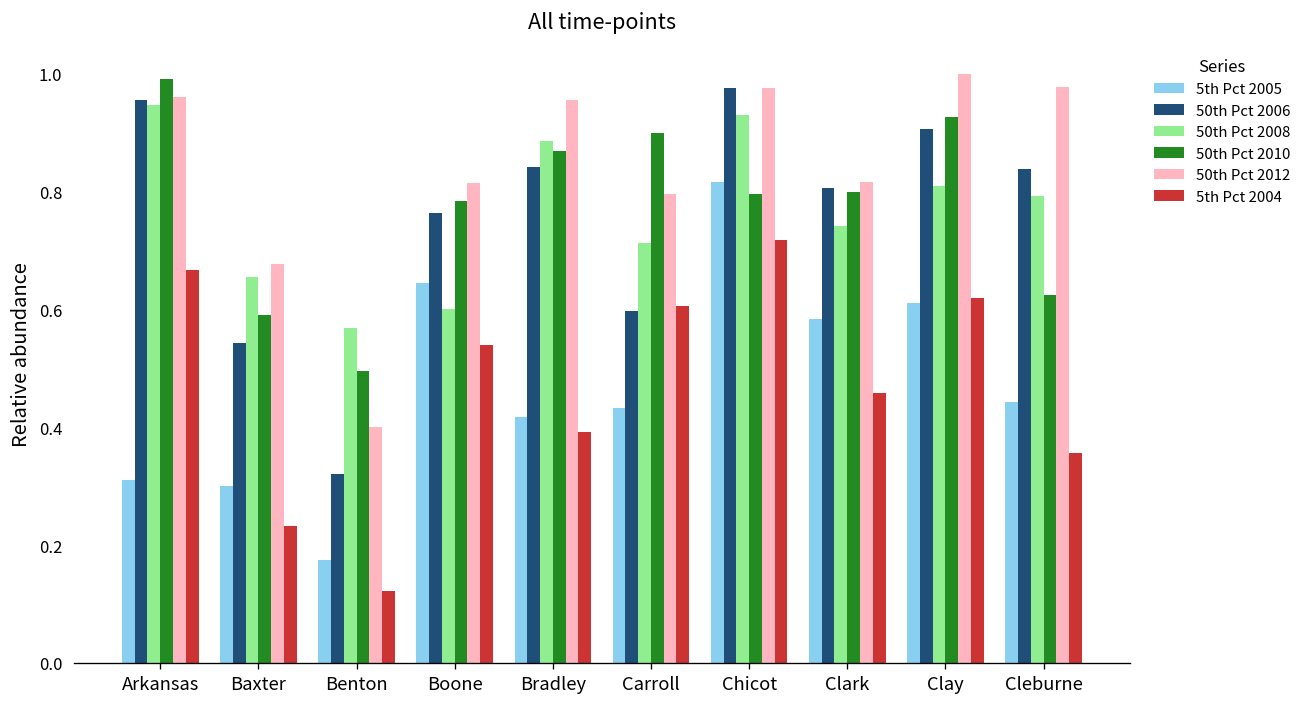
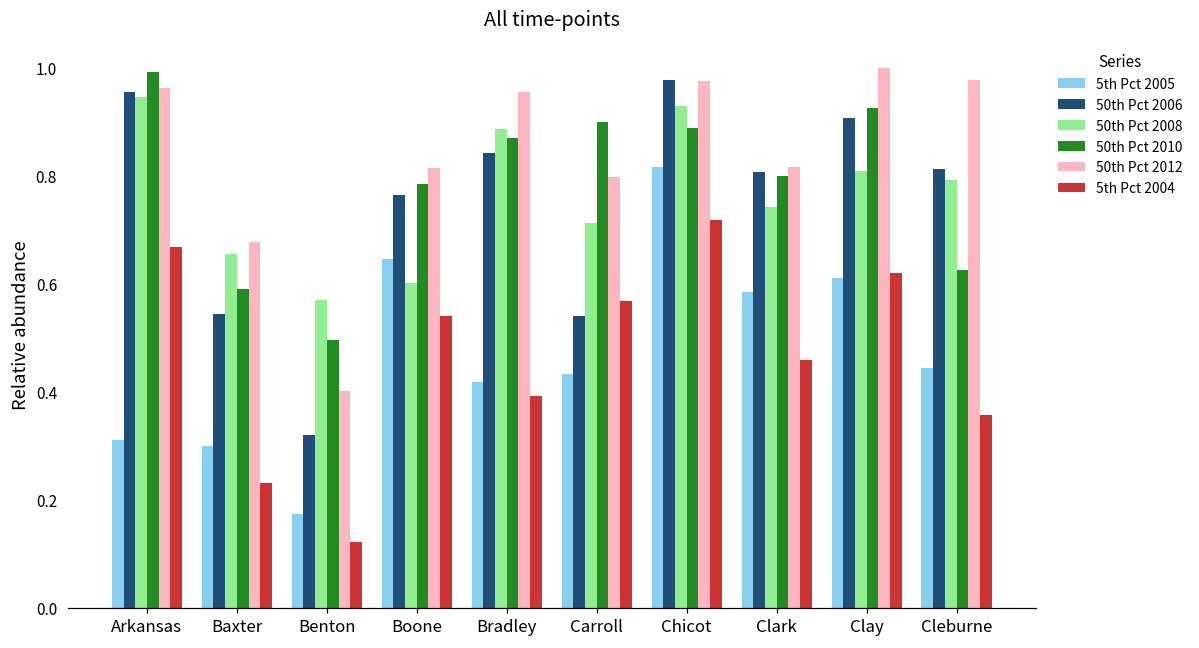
  {
    "5th Pct 2005": {
      "Arkansas": 0.31,
      "Baxter": 0.30,
      "Benton": 0.17,
      "Boone": 0.65,
      "Bradley": 0.42,
      "Carroll": 0.43,
      "Chicot": 0.82,
      "Clark": 0.58,
      "Clay": 0.61,
      "Cleburne": 0.44
    },
    "50th Pct 2006": {
      "Arkansas": 0.96,
      "Baxter": 0.54,
      "Benton": 0.32,
      "Boone": 0.76,
      "Bradley": 0.84,
-     "Carroll": 0.60,
+     "Carroll": 0.54,
      "Chicot": 0.98,
      "Clark": 0.81,
      "Clay": 0.91,
-     "Cleburne": 0.84
+     "Cleburne": 0.81
    },
    "50th Pct 2008": {
      "Arkansas": 0.95,
      "Baxter": 0.66,
      "Benton": 0.57,
      "Boone": 0.60,
      "Bradley": 0.89,
      "Carroll": 0.71,
      "Chicot": 0.93,
      "Clark": 0.74,
      "Clay": 0.81,
      "Cleburne": 0.79
    },
    "50th Pct 2010": {
      "Arkansas": 0.99,
      "Baxter": 0.59,
      "Benton": 0.50,
      "Boone": 0.78,
      "Bradley": 0.87,
      "Carroll": 0.90,
-     "Chicot": 0.80,
+     "Chicot": 0.89,
      "Clark": 0.80,
      "Clay": 0.93,
      "Cleburne": 0.62
    },
    "50th Pct 2012": {
      "Arkansas": 0.96,
      "Baxter": 0.68,
      "Benton": 0.40,
      "Boone": 0.82,
      "Bradley": 0.96,
      "Carroll": 0.80,
      "Chicot": 0.98,
      "Clark": 0.82,
      "Clay": 1.00,
      "Cleburne": 0.98
    },
    "5th Pct 2004": {
      "Arkansas": 0.67,
      "Baxter": 0.23,
      "Benton": 0.12,
      "Boone": 0.54,
      "Bradley": 0.39,
-     "Carroll": 0.61,
+     "Carroll": 0.57,
      "Chicot": 0.72,
      "Clark": 0.46,
      "Clay": 0.62,
      "Cleburne": 0.36
    }
  }
